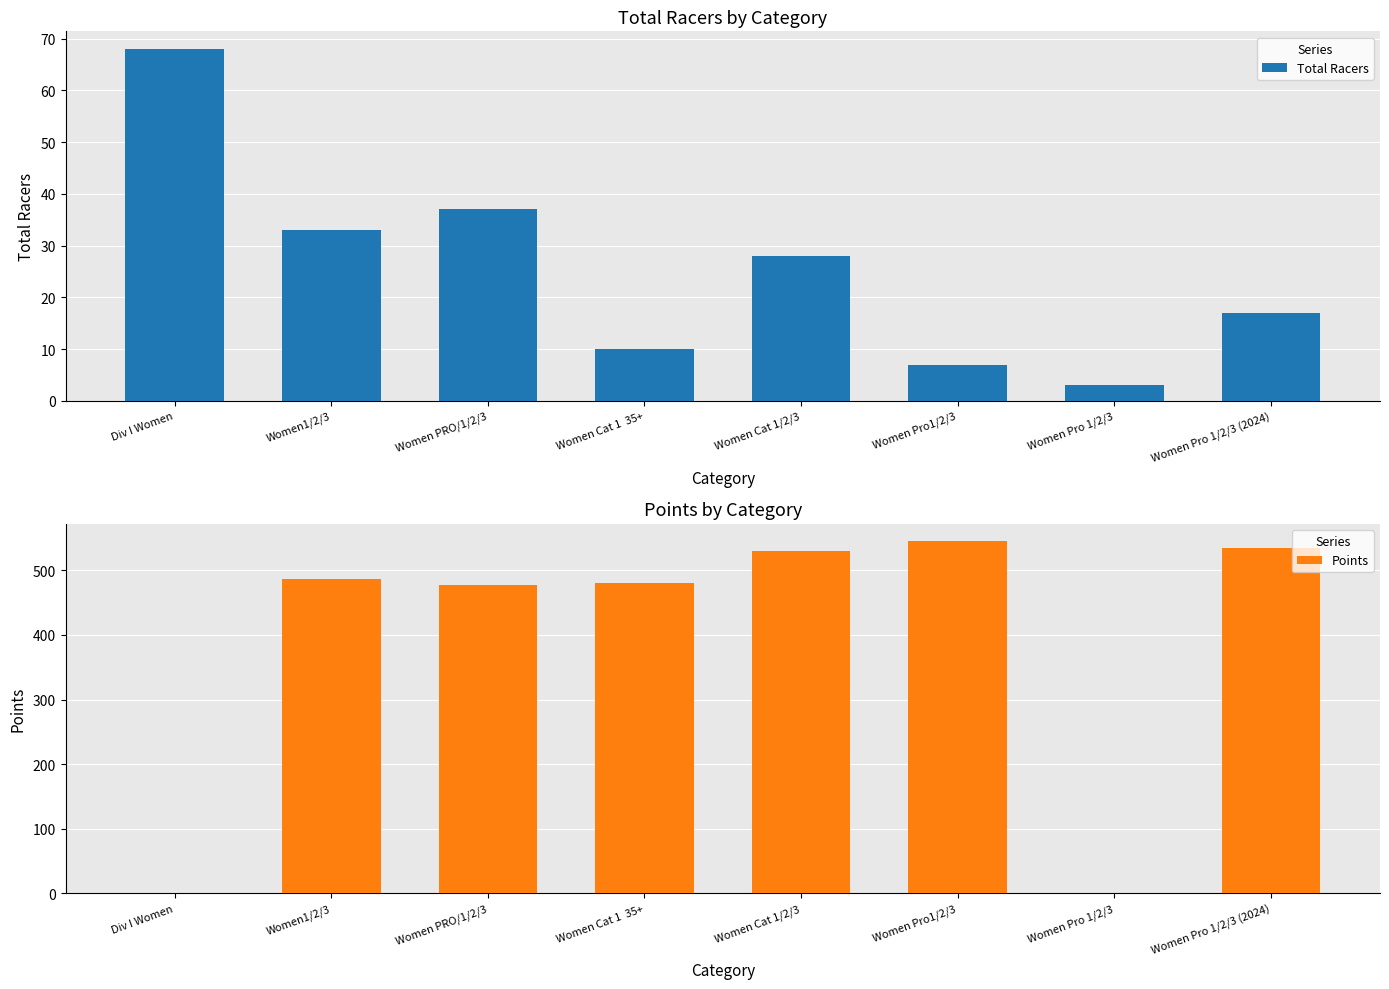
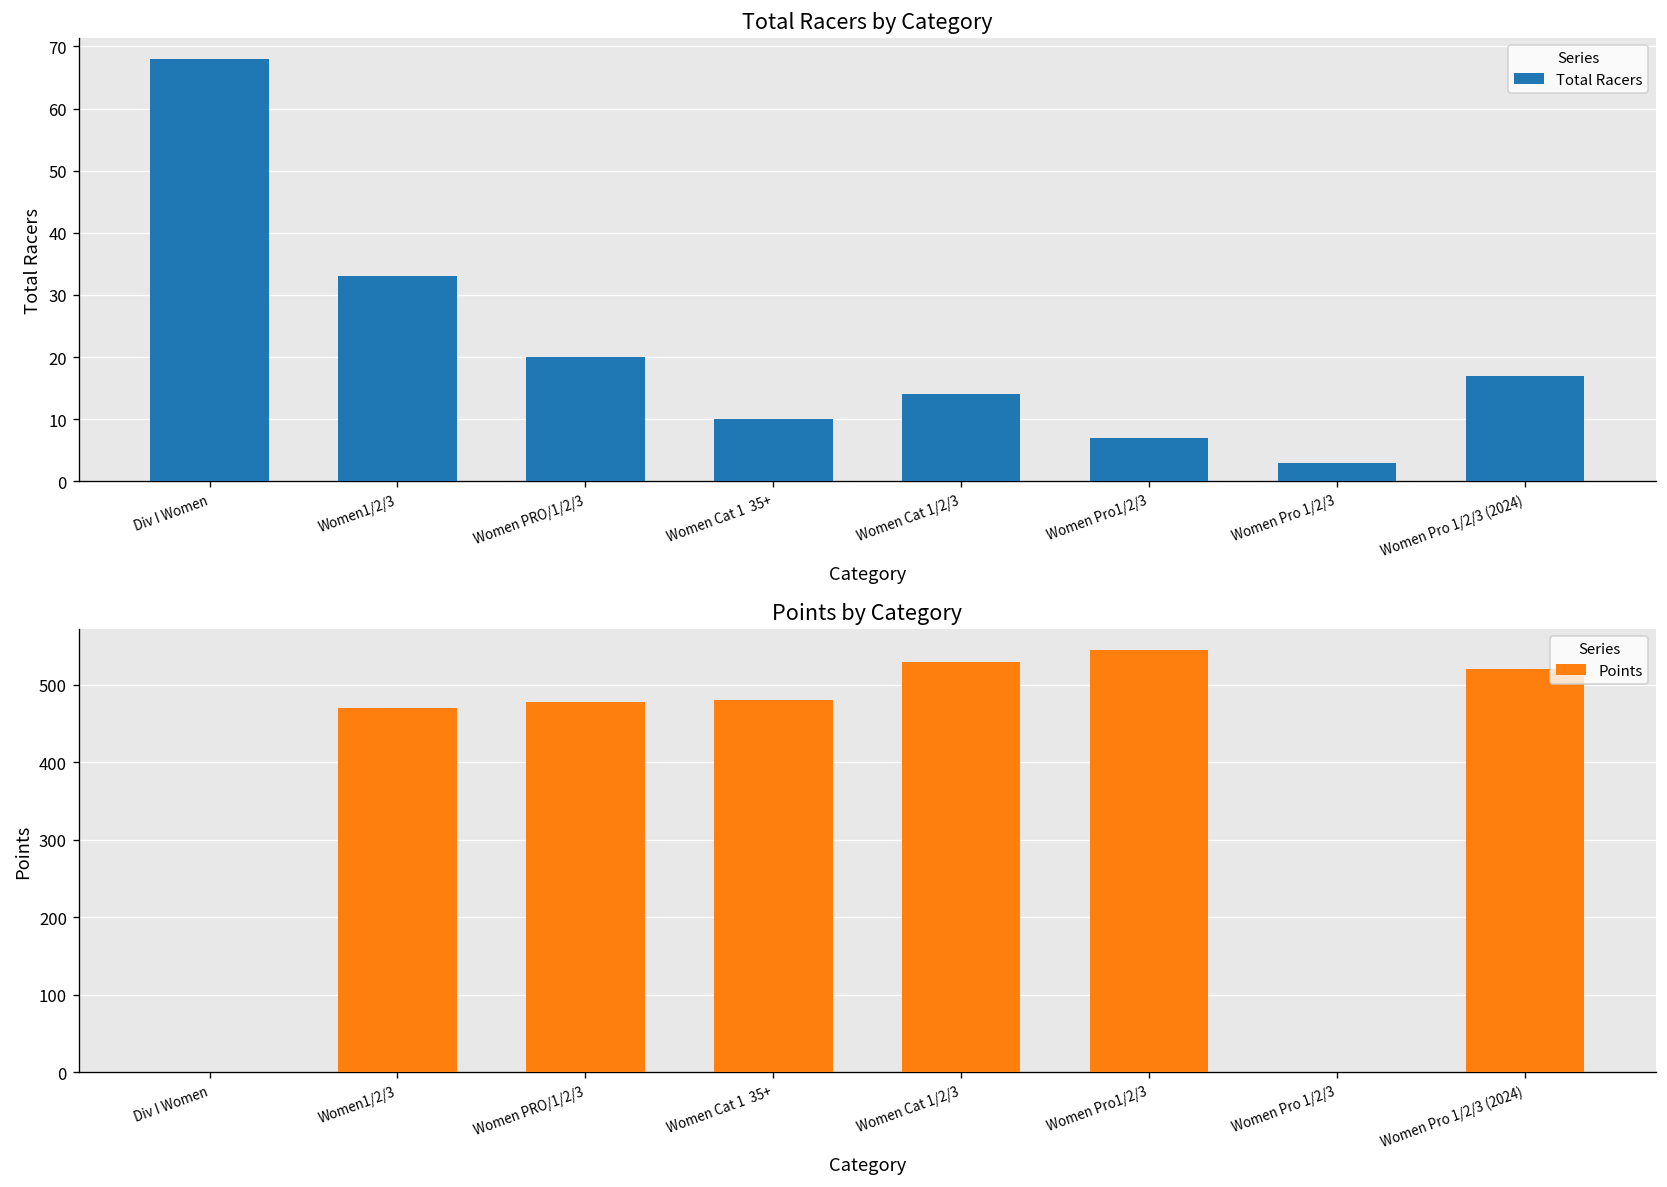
  {
    "Total Racers by Category": {
      "Div I Women": 68,
      "Women1/2/3": 33,
-     "Women PRO/1/2/3": 37,
+     "Women PRO/1/2/3": 20,
      "Women Cat 1 35+": 10,
-     "Women Cat 1/2/3": 28,
+     "Women Cat 1/2/3": 14,
      "Women Pro1/2/3": 7,
      "Women Pro 1/2/3": 3,
      "Women Pro 1/2/3 (2024)": 17
    },
    "Points by Category": {
      "Div I Women": 0,
-     "Women1/2/3": 490,
+     "Women1/2/3": 470,
      "Women PRO/1/2/3": 480,
      "Women Cat 1 35+": 480,
      "Women Cat 1/2/3": 530,
      "Women Pro1/2/3": 540,
      "Women Pro 1/2/3": 0,
-     "Women Pro 1/2/3 (2024)": 540
+     "Women Pro 1/2/3 (2024)": 520
    }
  }
